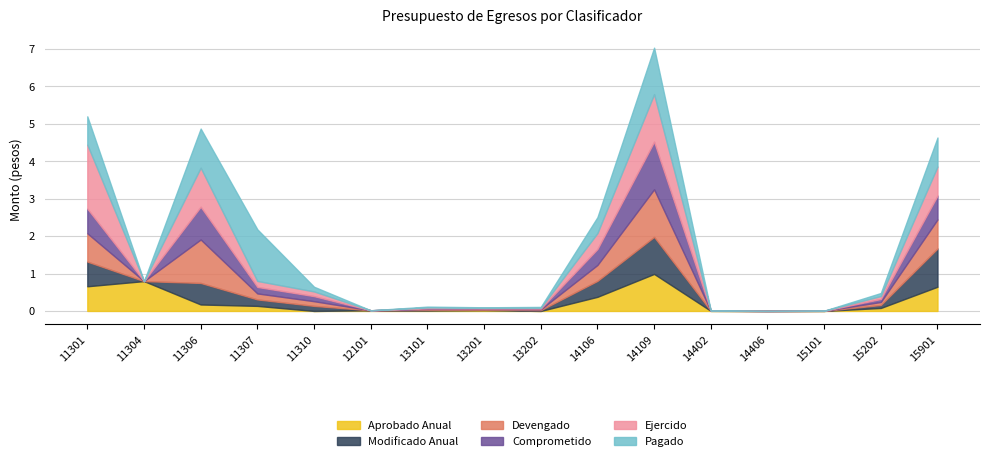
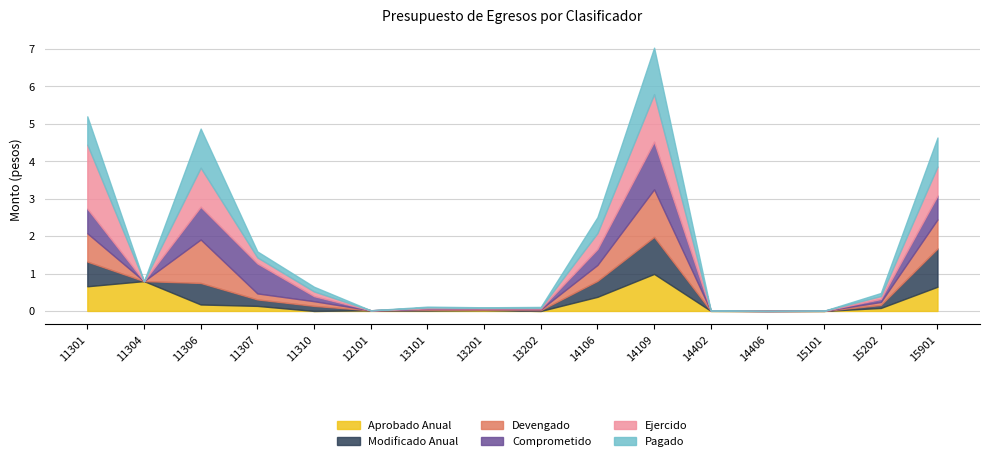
  {
    "Aprobado Anual": {
      "11301": 0.7,
      "11306": 0.2,
      "11307": 0.1,
      "11310": 0.0,
      "14106": 0.4,
      "14109": 1.0,
      "15202": 0.1,
      "15901": 0.6
    },
    "Modificado Anual": {
      "11301": 0.7,
      "11306": 0.6,
      "11307": 0.2,
      "11310": 0.1,
      "14106": 0.4,
      "14109": 1.0,
      "15202": 0.1,
      "15901": 1.0
    },
    "Devengado": {
      "11301": 0.8,
      "11306": 1.2,
      "11307": 0.2,
      "11310": 0.1,
      "14106": 0.4,
      "14109": 1.3,
      "15202": 0.1,
      "15901": 0.8
    },
    "Comprometido": {
      "11301": 0.7,
      "11306": 0.9,
-     "11307": 0.2,
+     "11307": 0.8,
      "11310": 0.1,
      "14106": 0.4,
      "14109": 1.3,
      "15202": 0.1,
      "15901": 0.6
    },
    "Ejercido": {
      "11301": 1.7,
      "11306": 1.0,
      "11307": 0.2,
      "11310": 0.1,
      "14106": 0.4,
      "14109": 1.3,
      "15202": 0.1,
      "15901": 0.8
    },
    "Pagado": {
      "11301": 0.8,
      "11306": 1.0,
-     "11307": 1.4,
+     "11307": 0.2,
      "11310": 0.1,
      "14106": 0.4,
      "14109": 1.2,
      "15202": 0.1,
      "15901": 0.8
    }
  }
